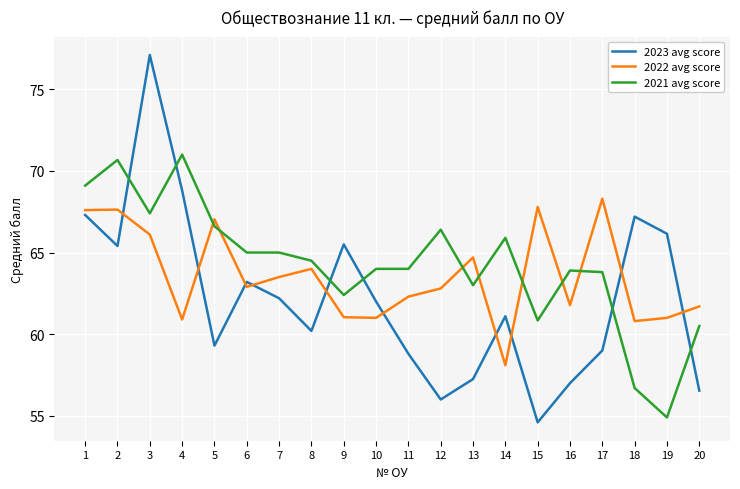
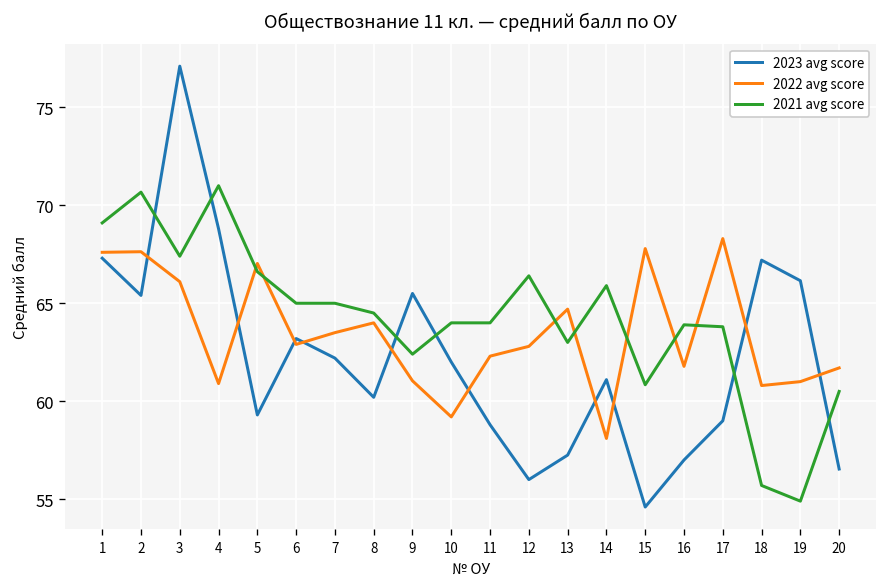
  {
    "2023 avg score": {
      "1": 67.3,
      "2": 65.4,
      "3": 77.1,
      "4": 68.8,
      "5": 59.3,
      "6": 63.2,
      "7": 62.2,
      "8": 60.2,
      "9": 65.5,
      "10": 62.0,
      "11": 58.8,
      "12": 56.0,
      "13": 57.3,
      "14": 61.1,
      "15": 54.6,
      "16": 57.0,
      "17": 59.0,
      "18": 67.2,
      "19": 66.2,
      "20": 56.5
    },
    "2022 avg score": {
      "1": 67.6,
      "2": 67.6,
      "3": 66.1,
      "4": 60.9,
      "5": 67.0,
      "6": 62.9,
      "7": 63.5,
      "8": 64.0,
      "9": 61.0,
-     "10": 61.0,
+     "10": 59.2,
      "11": 62.3,
      "12": 62.8,
      "13": 64.7,
      "14": 58.1,
      "15": 67.8,
      "16": 61.8,
      "17": 68.3,
      "18": 60.8,
      "19": 61.0,
      "20": 61.7
    },
    "2021 avg score": {
      "1": 69.1,
      "2": 70.7,
      "3": 67.4,
      "4": 71.0,
      "5": 66.6,
      "6": 65.0,
      "7": 65.0,
      "8": 64.5,
      "9": 62.4,
      "10": 64.0,
      "11": 64.0,
      "12": 66.4,
      "13": 63.0,
      "14": 65.9,
      "15": 60.8,
      "16": 63.9,
      "17": 63.8,
-     "18": 56.7,
+     "18": 55.7,
      "19": 54.9,
      "20": 60.5
    }
  }
